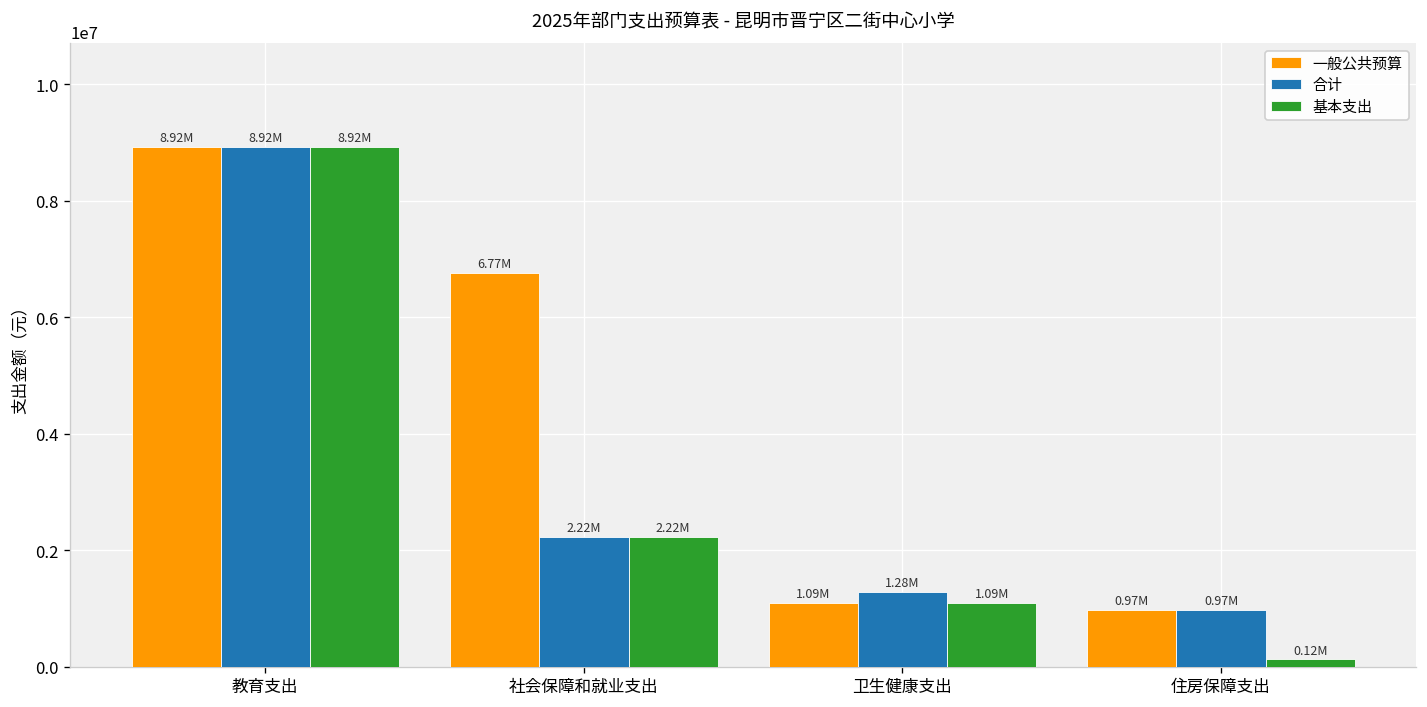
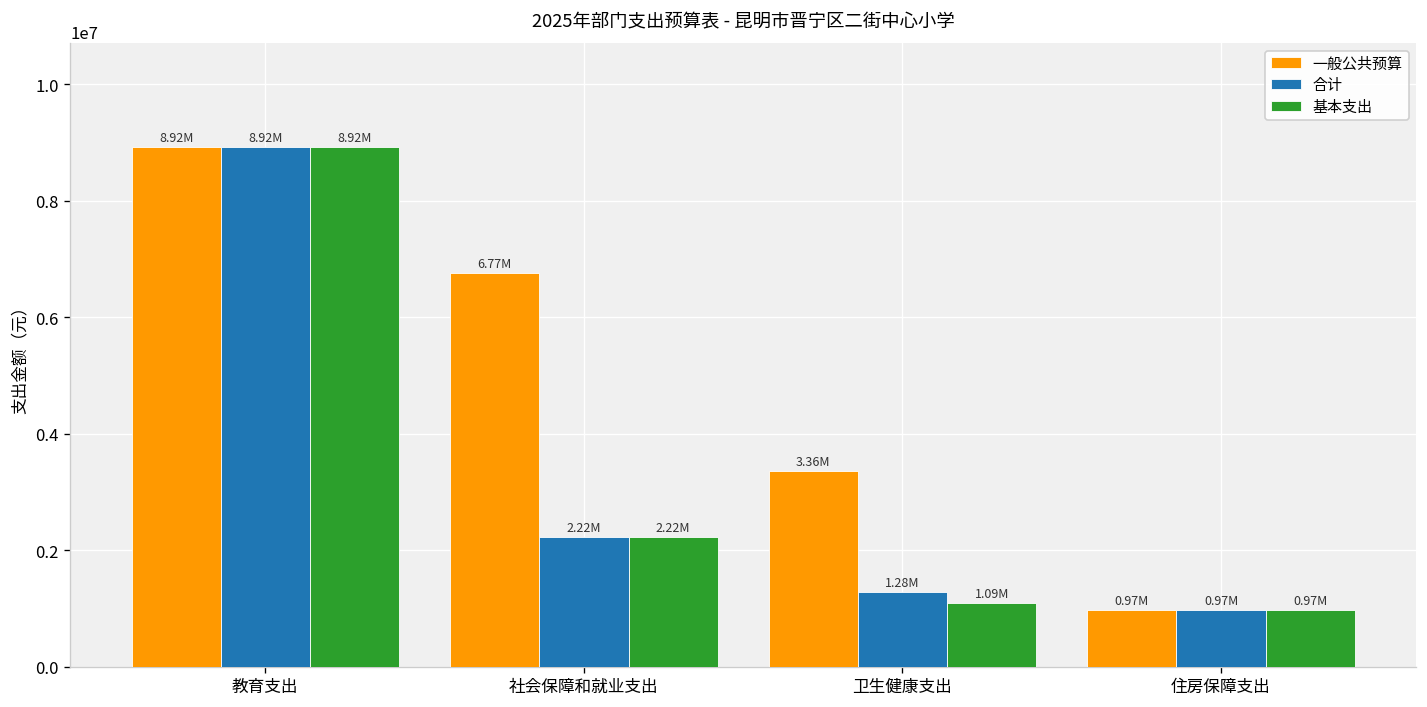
  {
    "一般公共预算": {
      "教育支出": "8.92M",
      "社会保障和就业支出": "6.77M",
-     "卫生健康支出": "1.09M",
+     "卫生健康支出": "3.36M",
      "住房保障支出": "0.97M"
    },
    "合计": {
      "教育支出": "8.92M",
      "社会保障和就业支出": "2.22M",
      "卫生健康支出": "1.28M",
      "住房保障支出": "0.97M"
    },
    "基本支出": {
      "教育支出": "8.92M",
      "社会保障和就业支出": "2.22M",
      "卫生健康支出": "1.09M",
-     "住房保障支出": "0.12M"
+     "住房保障支出": "0.97M"
    }
  }
